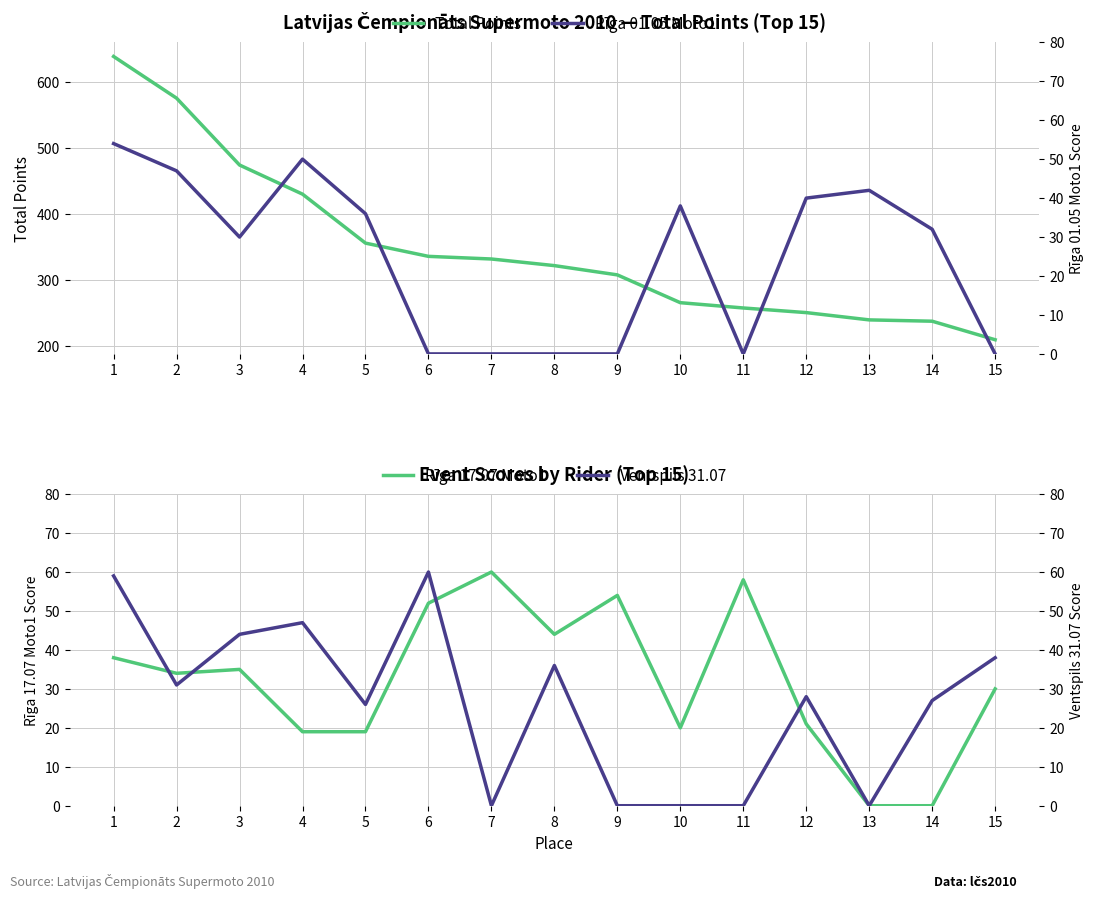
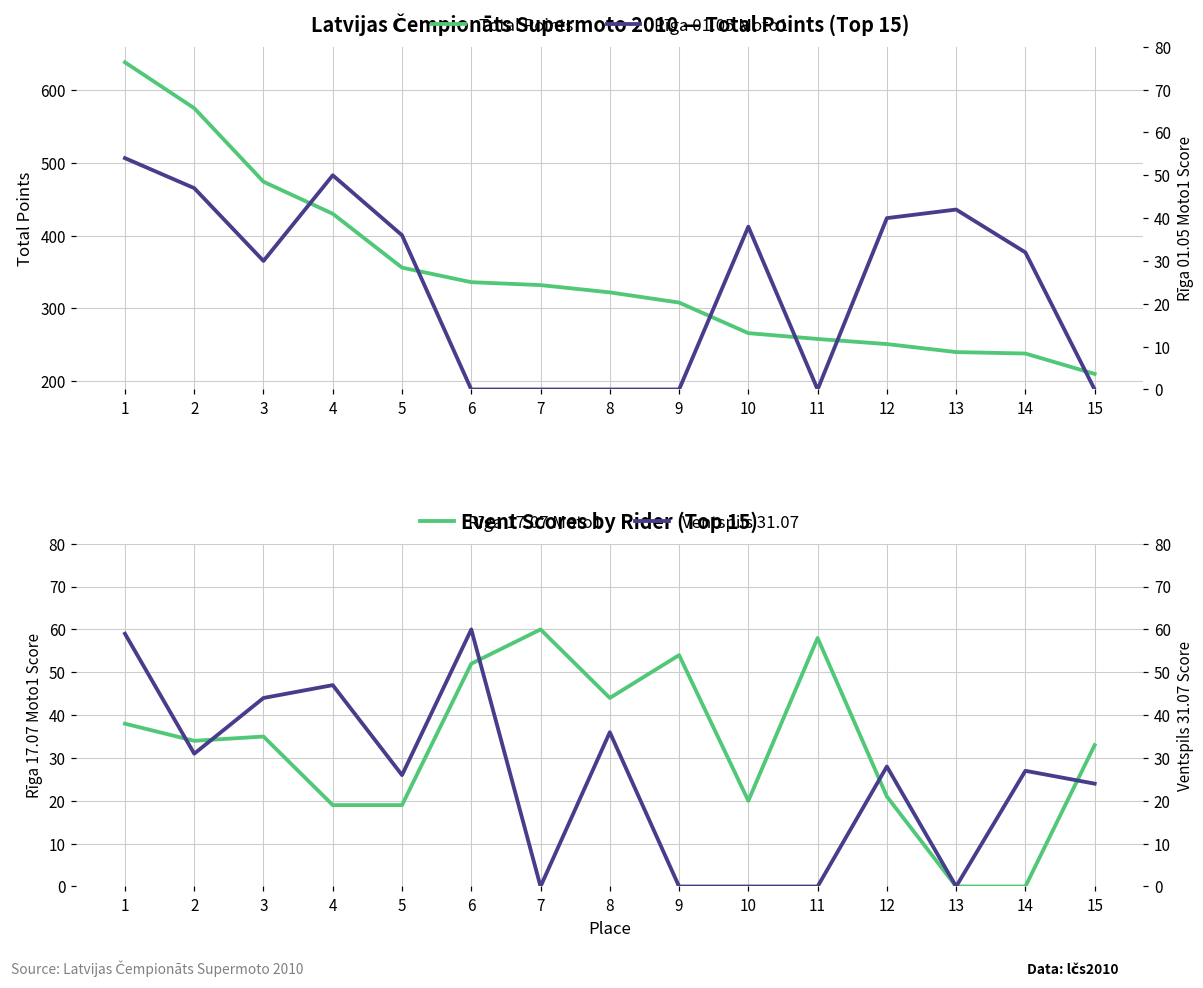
  {
    "Event Scores by Rider (Top 15)": {
      "Rīga 17.07 Moto1": {
        "1": 38,
        "2": 34,
        "3": 35,
        "4": 19,
        "5": 19,
        "6": 52,
        "7": 60,
        "8": 44,
        "9": 54,
        "10": 20,
        "11": 58,
        "12": 21,
        "13": 0,
        "14": 0,
-       "15": 30
+       "15": 33
      },
      "Ventspils 31.07": {
        "1": 59,
        "2": 31,
        "3": 44,
        "4": 47,
        "5": 26,
        "6": 60,
        "7": 0,
        "8": 36,
        "9": 0,
        "10": 0,
        "11": 0,
        "12": 28,
        "13": 0,
        "14": 27,
-       "15": 38
+       "15": 24
      }
    }
  }
